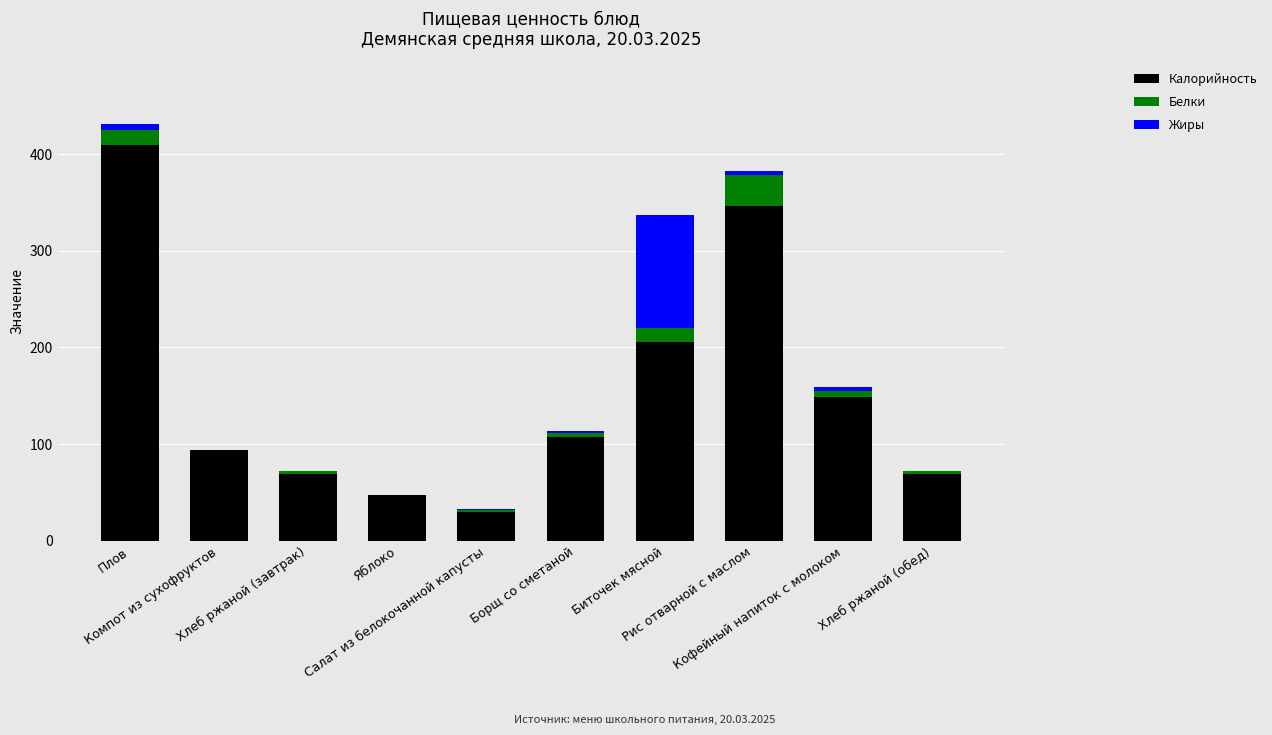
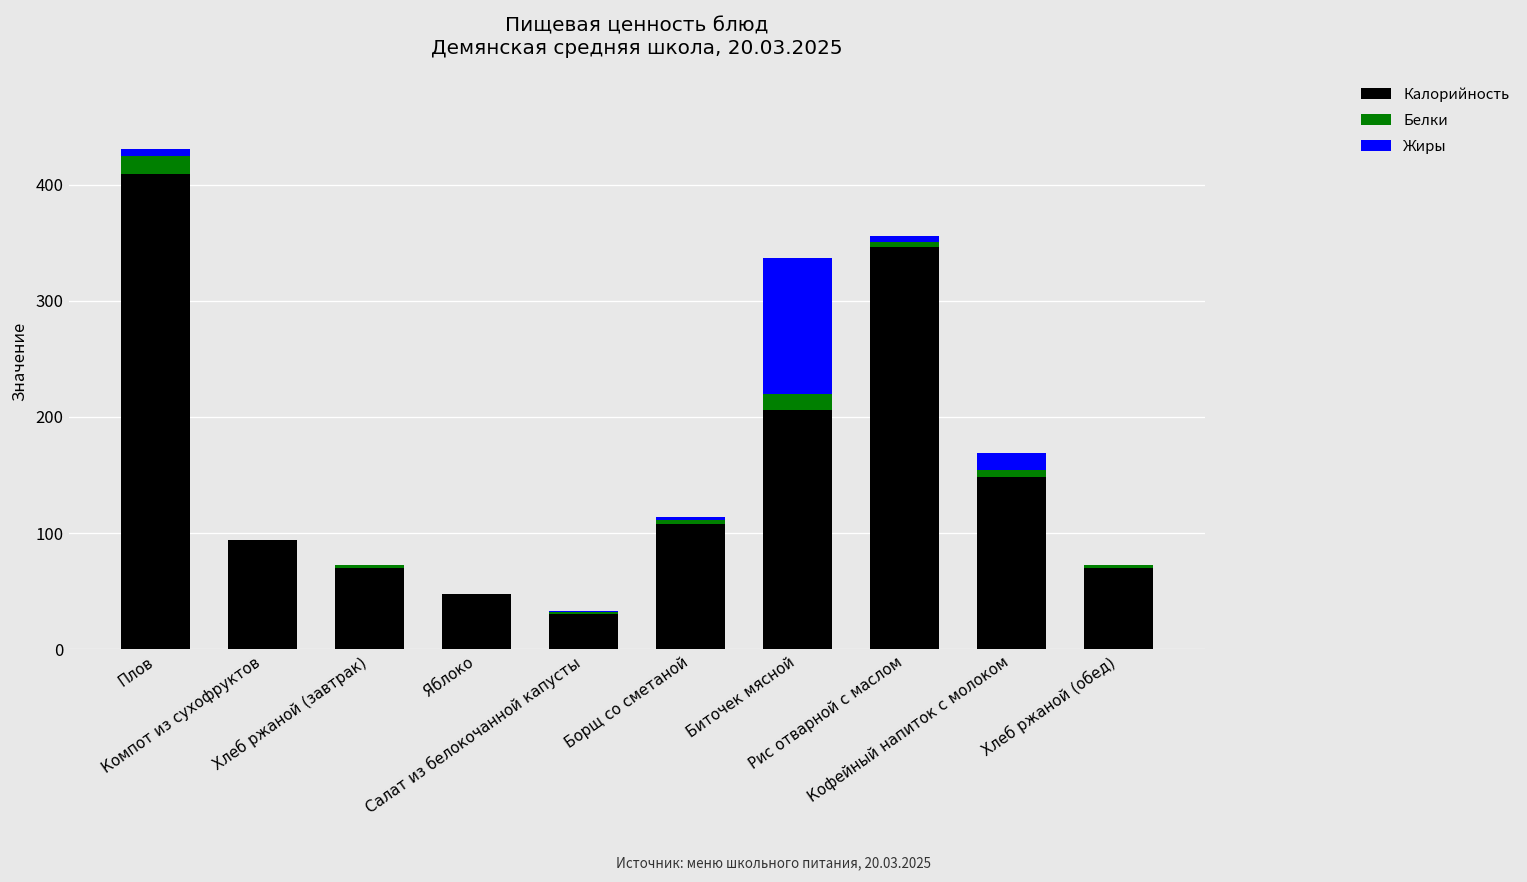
  {
    "Калорийность": {
      "Плов": 410,
      "Компот из сухофруктов": 90,
      "Хлеб ржаной (завтрак)": 70,
      "Яблоко": 50,
      "Салат из белокочанной капусты": 30,
      "Борщ со сметаной": 110,
      "Биточек мясной": 210,
      "Рис отварной с маслом": 350,
      "Кофейный напиток с молоком": 150,
      "Хлеб ржаной (обед)": 70
    },
    "Белки": {
      "Плов": 20,
      "Хлеб ржаной (завтрак)": 0,
      "Борщ со сметаной": 0,
      "Биточек мясной": 10,
-     "Рис отварной с маслом": 30,
+     "Рис отварной с маслом": 0,
      "Кофейный напиток с молоком": 10,
      "Хлеб ржаной (обед)": 0
    },
    "Жиры": {
      "Плов": 10,
      "Компот из сухофруктов": 0,
      "Борщ со сметаной": 0,
      "Биточек мясной": 120,
      "Рис отварной с маслом": 0,
-     "Кофейный напиток с молоком": 5
+     "Кофейный напиток с молоком": 14
    }
  }
